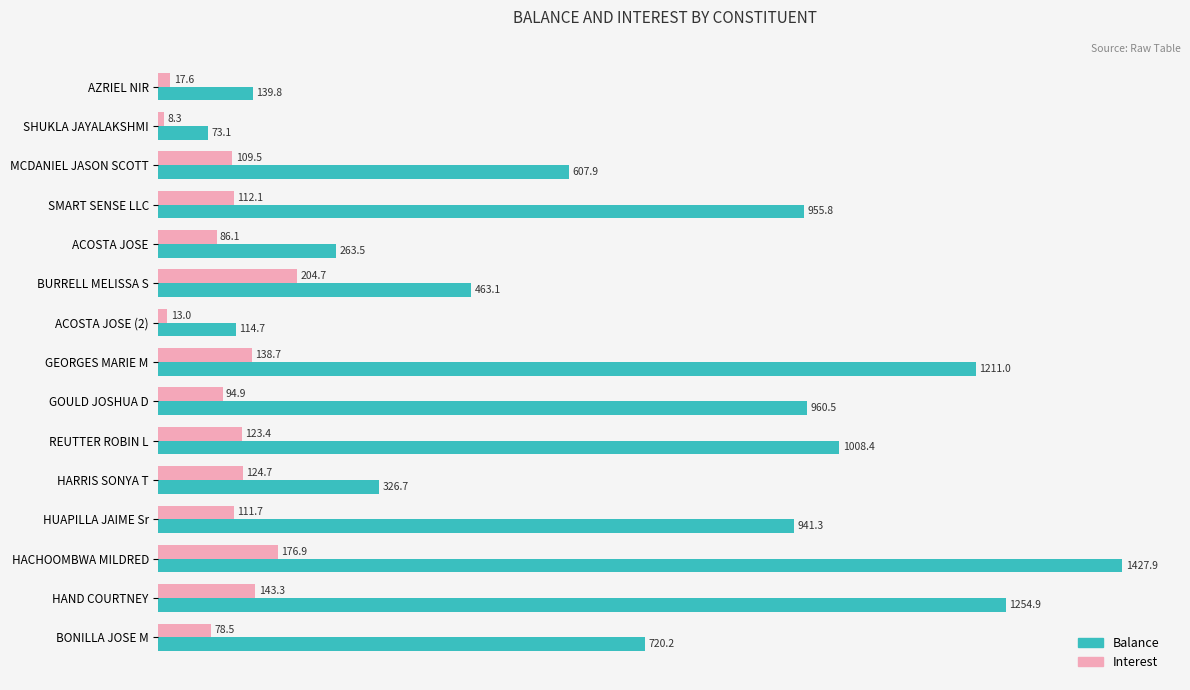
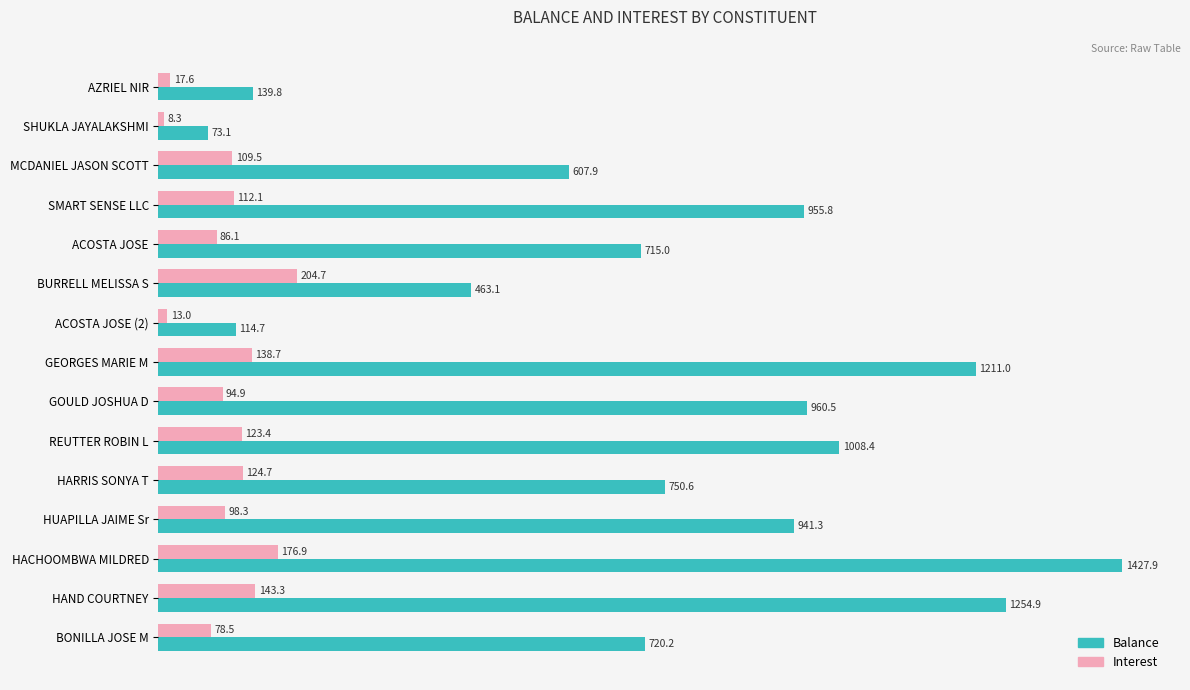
  {
    "Balance": {
      "AZRIEL NIR": 139.8,
      "SHUKLA JAYALAKSHMI": 73.1,
      "MCDANIEL JASON SCOTT": 607.9,
      "SMART SENSE LLC": 955.8,
-     "ACOSTA JOSE": 263.5,
+     "ACOSTA JOSE": 715.0,
      "BURRELL MELISSA S": 463.1,
      "ACOSTA JOSE (2)": 114.7,
      "GEORGES MARIE M": 1211.0,
      "GOULD JOSHUA D": 960.5,
      "REUTTER ROBIN L": 1008.4,
-     "HARRIS SONYA T": 326.7,
+     "HARRIS SONYA T": 750.6,
      "HUAPILLA JAIME Sr": 941.3,
      "HACHOOMBWA MILDRED": 1427.9,
      "HAND COURTNEY": 1254.9,
      "BONILLA JOSE M": 720.2
    },
    "Interest": {
      "AZRIEL NIR": 17.6,
      "SHUKLA JAYALAKSHMI": 8.3,
      "MCDANIEL JASON SCOTT": 109.5,
      "SMART SENSE LLC": 112.1,
      "ACOSTA JOSE": 86.1,
      "BURRELL MELISSA S": 204.7,
      "ACOSTA JOSE (2)": 13.0,
      "GEORGES MARIE M": 138.7,
      "GOULD JOSHUA D": 94.9,
      "REUTTER ROBIN L": 123.4,
      "HARRIS SONYA T": 124.7,
-     "HUAPILLA JAIME Sr": 111.7,
+     "HUAPILLA JAIME Sr": 98.3,
      "HACHOOMBWA MILDRED": 176.9,
      "HAND COURTNEY": 143.3,
      "BONILLA JOSE M": 78.5
    }
  }
